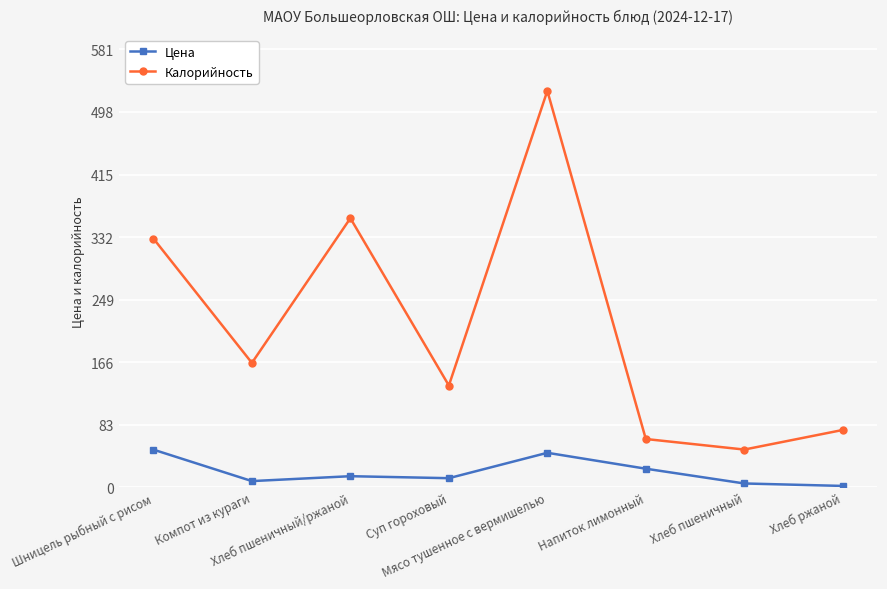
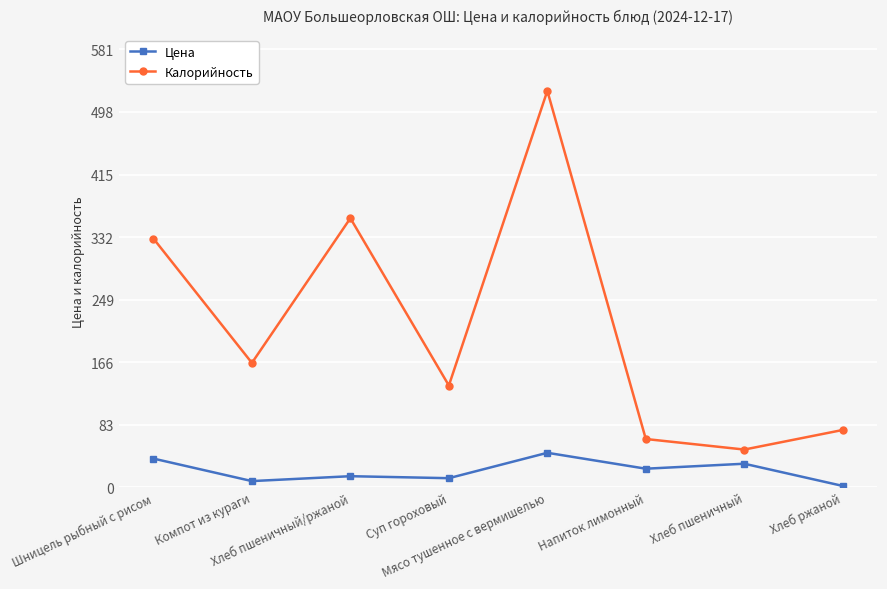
  {
    "Цена": {
-     "Шницель рыбный с рисом": 50,
+     "Шницель рыбный с рисом": 40,
      "Компот из кураги": 10,
      "Хлеб пшеничный/ржаной": 10,
      "Суп гороховый": 10,
      "Мясо тушенное с вермишелью": 50,
      "Напиток лимонный": 20,
-     "Хлеб пшеничный": 10,
+     "Хлеб пшеничный": 30,
      "Хлеб ржаной": 0
    },
    "Калорийность": {
      "Шницель рыбный с рисом": 330,
      "Компот из кураги": 170,
      "Хлеб пшеничный/ржаной": 360,
      "Суп гороховый": 140,
      "Мясо тушенное с вермишелью": 530,
      "Напиток лимонный": 60,
      "Хлеб пшеничный": 50,
      "Хлеб ржаной": 80
    }
  }
